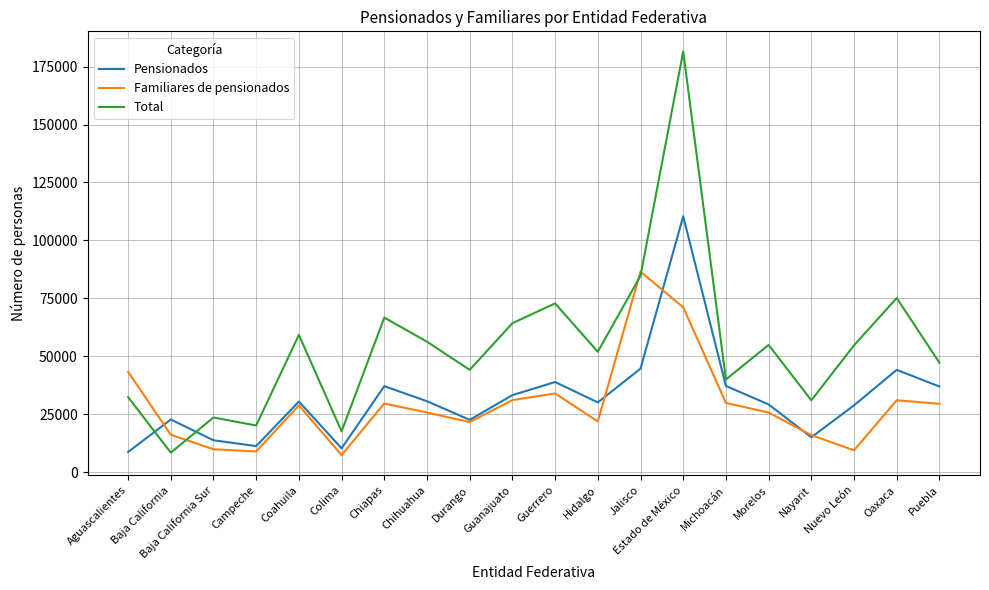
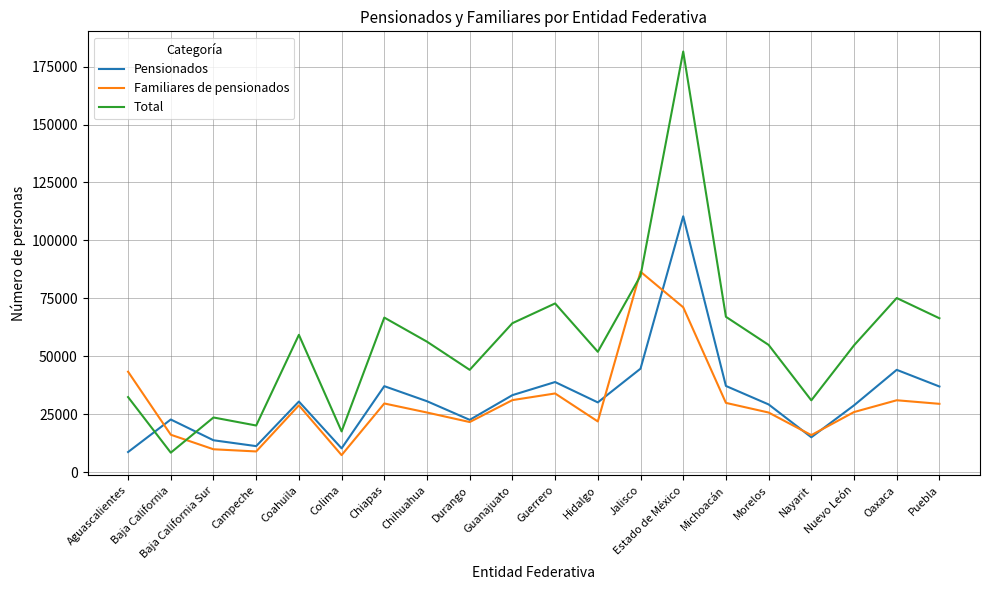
  {
    "Pensionados": {
      "Aguascalientes": 9000,
      "Baja California": 23000,
      "Baja California Sur": 14000,
      "Campeche": 11000,
      "Coahuila": 30000,
      "Colima": 10000,
      "Chiapas": 37000,
      "Chihuahua": 31000,
      "Guanajuato": 33000,
      "Guerrero": 39000,
      "Hidalgo": 30000,
      "Jalisco": 45000,
      "Estado de México": 110000,
      "Michoacán": 37000,
      "Morelos": 29000,
      "Nuevo León": 29000,
      "Oaxaca": 44000,
      "Puebla": 37000
    },
    "Familiares de pensionados": {
      "Aguascalientes": 43000,
      "Baja California": 16000,
      "Baja California Sur": 10000,
      "Campeche": 9000,
      "Coahuila": 29000,
      "Colima": 7000,
      "Chiapas": 30000,
      "Chihuahua": 26000,
      "Guanajuato": 31000,
      "Guerrero": 34000,
      "Hidalgo": 22000,
      "Jalisco": 86000,
      "Estado de México": 71000,
      "Michoacán": 30000,
      "Morelos": 26000,
-     "Nuevo León": 9000,
+     "Nuevo León": 26000,
      "Oaxaca": 31000,
      "Puebla": 29000
    },
    "Total": {
      "Aguascalientes": 32000,
      "Baja California": 8000,
      "Baja California Sur": 24000,
      "Campeche": 20000,
      "Coahuila": 59000,
      "Colima": 18000,
      "Chiapas": 67000,
      "Chihuahua": 56000,
      "Durango": 44000,
      "Guanajuato": 64000,
      "Guerrero": 73000,
      "Hidalgo": 52000,
      "Jalisco": 85000,
      "Estado de México": 182000,
-     "Michoacán": 40000,
+     "Michoacán": 67000,
      "Morelos": 55000,
      "Nayarit": 31000,
      "Nuevo León": 55000,
      "Oaxaca": 75000,
-     "Puebla": 47000
+     "Puebla": 66000
    }
  }
